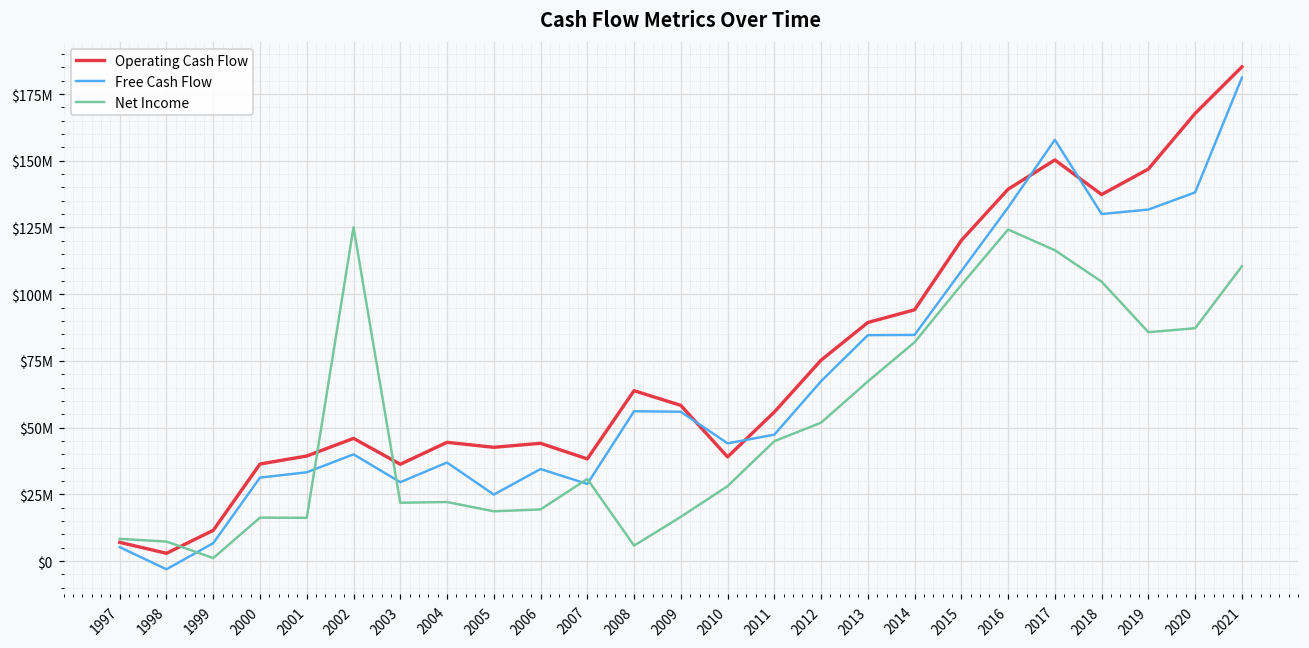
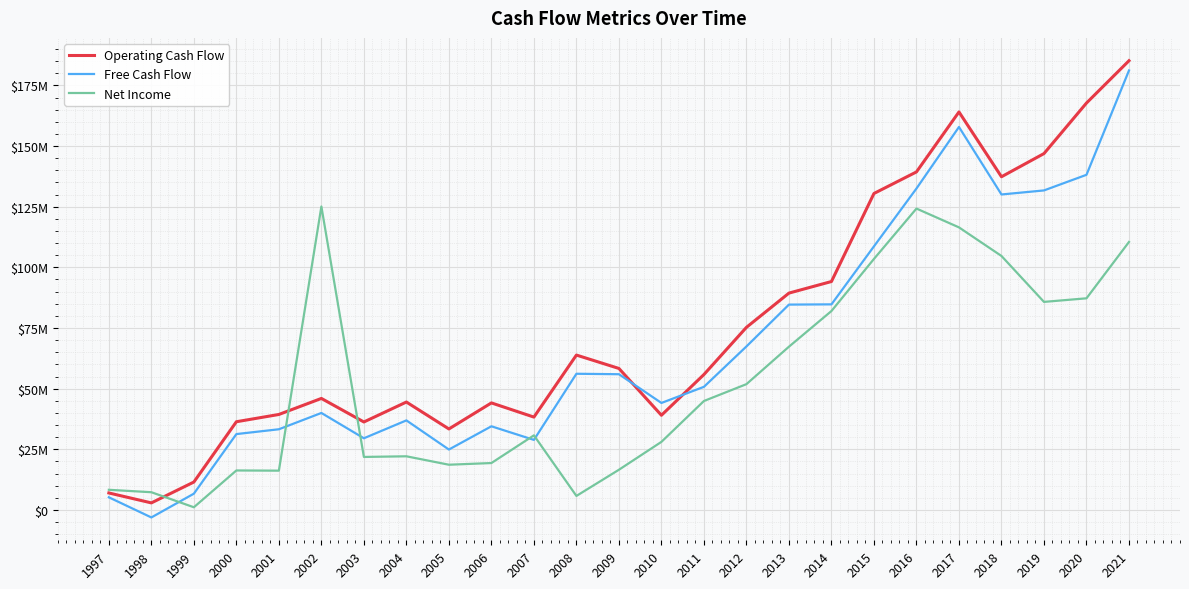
  {
    "Operating Cash Flow": {
      "1997": "$7000000",
      "1998": "$3000000",
      "1999": "$12000000",
      "2000": "$36000000",
      "2001": "$39000000",
      "2002": "$46000000",
      "2003": "$36000000",
      "2004": "$44000000",
-     "2005": "$43000000",
+     "2005": "$33000000",
      "2006": "$44000000",
      "2007": "$38000000",
      "2008": "$64000000",
      "2009": "$58000000",
      "2010": "$39000000",
      "2011": "$56000000",
      "2012": "$75000000",
      "2013": "$89000000",
      "2014": "$94000000",
-     "2015": "$120000000",
+     "2015": "$130000000",
      "2016": "$139000000",
-     "2017": "$150000000",
+     "2017": "$164000000",
      "2018": "$137000000",
      "2019": "$147000000",
      "2020": "$168000000",
      "2021": "$185000000"
    },
    "Free Cash Flow": {
      "1997": "$5000000",
      "1998": "$-3000000",
      "1999": "$7000000",
      "2000": "$31000000",
      "2001": "$33000000",
      "2002": "$40000000",
      "2003": "$30000000",
      "2004": "$37000000",
      "2005": "$25000000",
      "2006": "$34000000",
      "2007": "$29000000",
      "2008": "$56000000",
      "2009": "$56000000",
      "2010": "$44000000",
-     "2011": "$47000000",
+     "2011": "$51000000",
      "2012": "$67000000",
      "2013": "$85000000",
      "2014": "$85000000",
      "2015": "$109000000",
      "2016": "$133000000",
      "2017": "$158000000",
      "2018": "$130000000",
      "2019": "$132000000",
      "2020": "$138000000",
      "2021": "$181000000"
    },
    "Net Income": {
      "1997": "$8000000",
      "1998": "$7000000",
      "1999": "$1000000",
      "2000": "$16000000",
      "2001": "$16000000",
      "2002": "$125000000",
      "2003": "$22000000",
      "2004": "$22000000",
      "2005": "$19000000",
      "2006": "$19000000",
      "2007": "$31000000",
      "2008": "$6000000",
      "2009": "$17000000",
      "2010": "$28000000",
      "2011": "$45000000",
      "2012": "$52000000",
      "2013": "$67000000",
      "2014": "$82000000",
      "2015": "$103000000",
      "2016": "$124000000",
      "2017": "$116000000",
      "2018": "$105000000",
      "2019": "$86000000",
      "2020": "$87000000",
      "2021": "$110000000"
    }
  }
